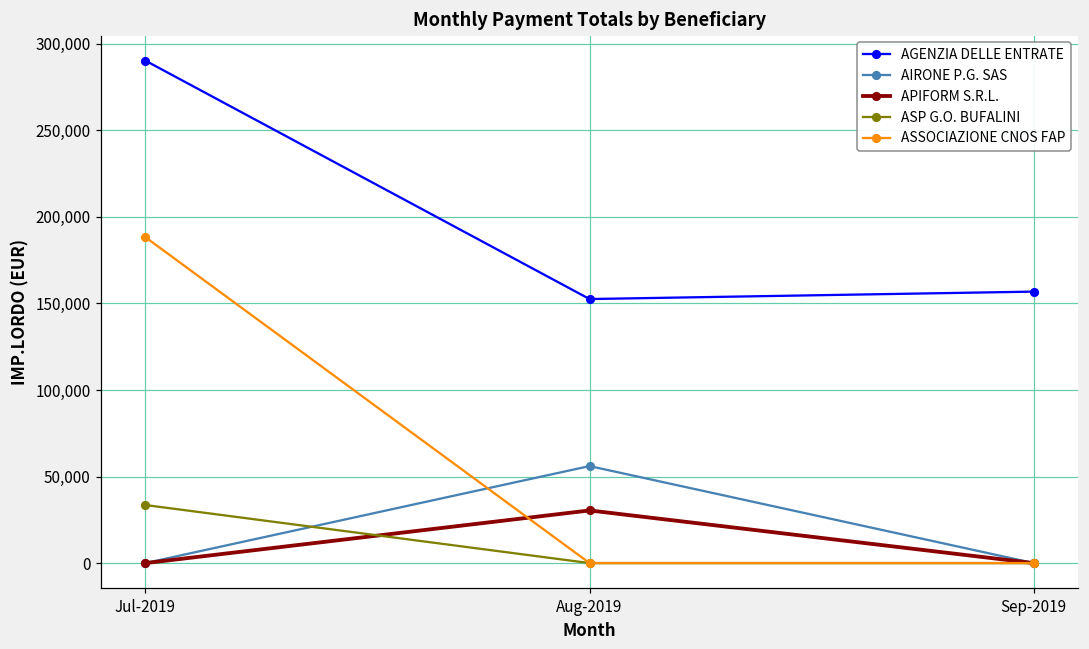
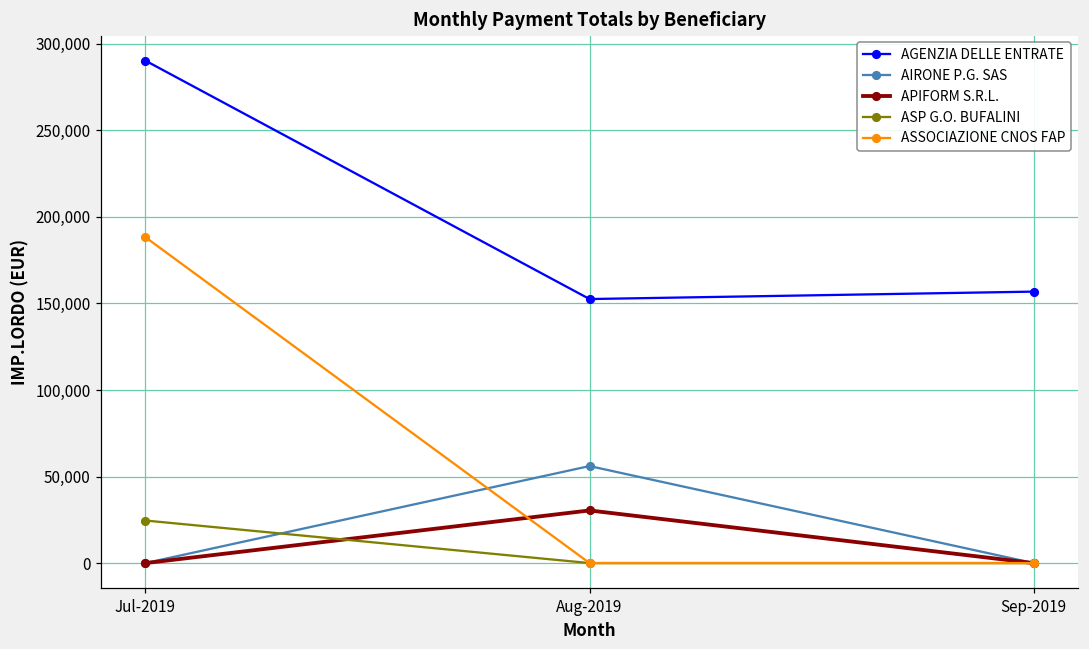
  {
    "AGENZIA DELLE ENTRATE": {
      "Jul-2019": "290,000",
      "Aug-2019": "153,000",
      "Sep-2019": "157,000"
    },
    "AIRONE P.G. SAS": {
      "Aug-2019": "56,000"
    },
    "APIFORM S.R.L.": {
      "Aug-2019": "30,000"
    },
    "ASP G.O. BUFALINI": {
-     "Jul-2019": "34,000"
+     "Jul-2019": "25,000"
    },
    "ASSOCIAZIONE CNOS FAP": {
      "Jul-2019": "188,000"
    }
  }
